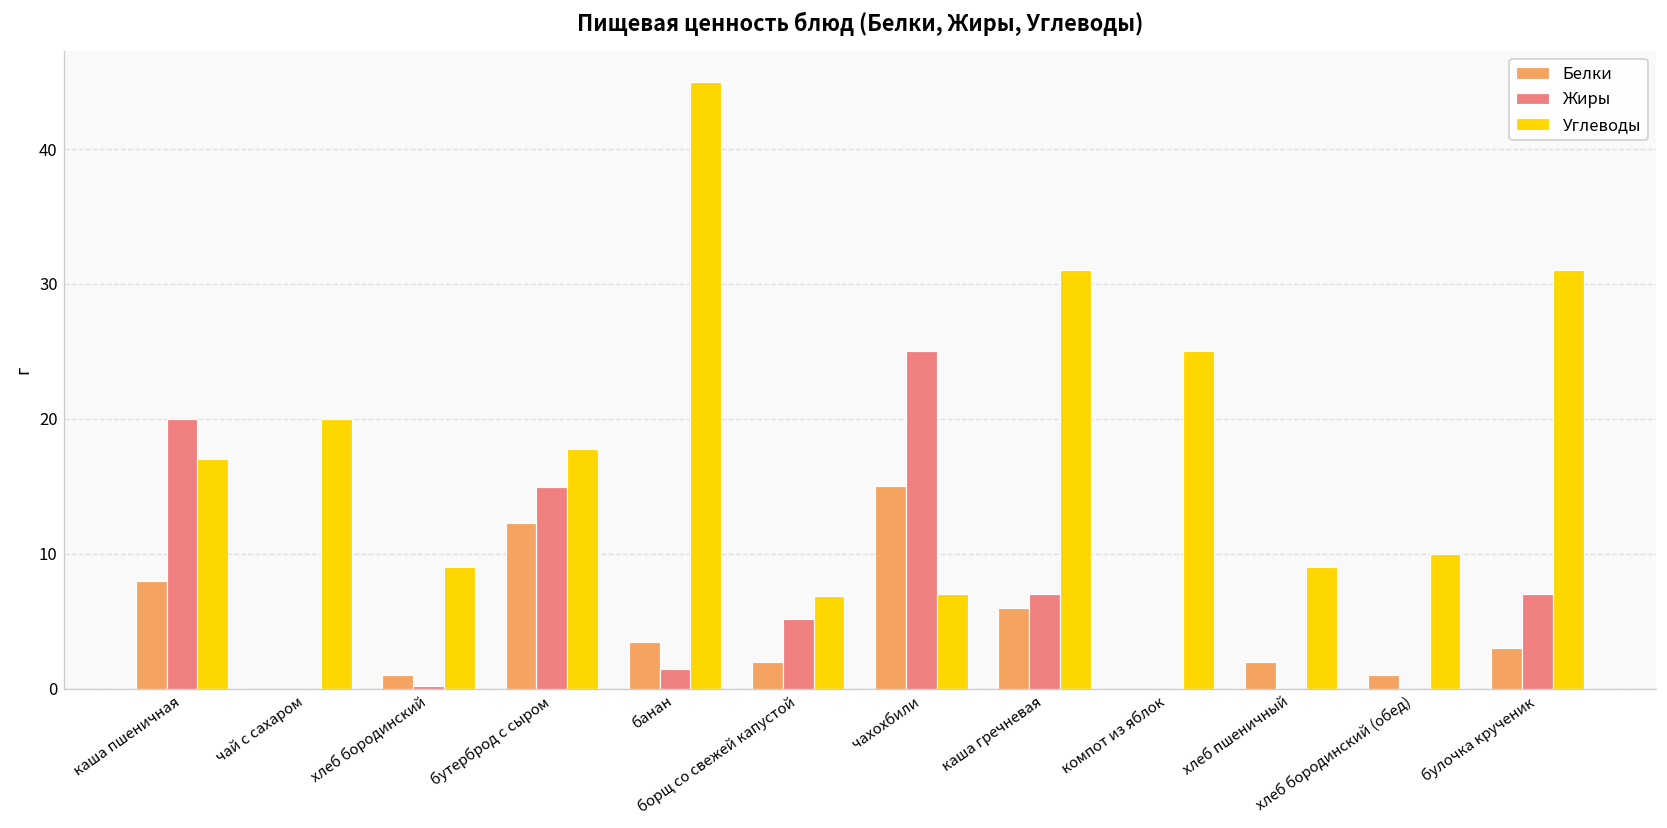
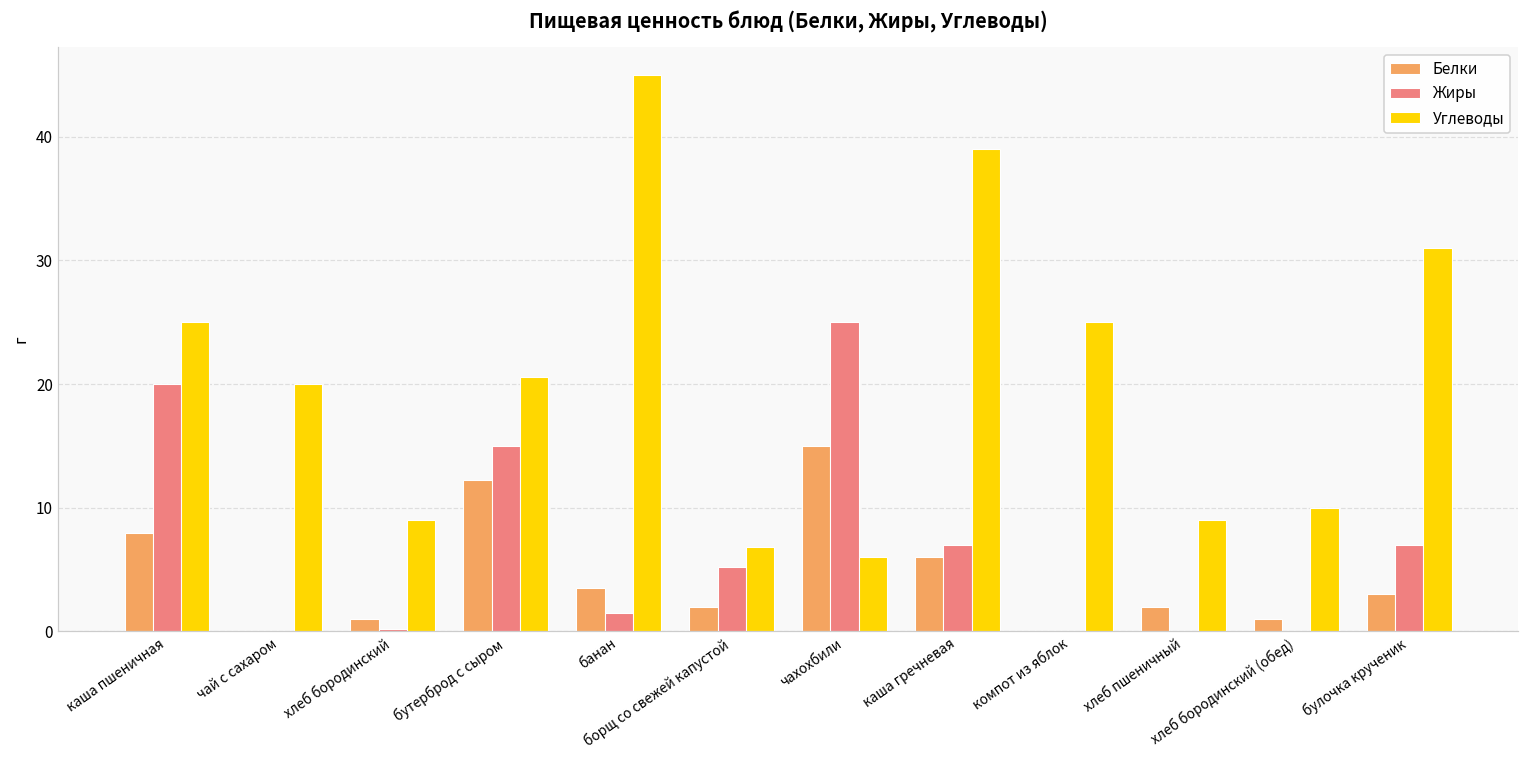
  {
    "Углеводы": {
-     "каша пшеничная": 17,
+     "каша пшеничная": 25,
      "чай с сахаром": 20.0,
      "хлеб бородинский": 9.0,
-     "бутерброд с сыром": 17.8,
+     "бутерброд с сыром": 20.6,
      "банан": 45.0,
      "борщ со свежей капустой": 6.9,
-     "чахохбили": 7,
-     "каша гречневая": 31,
+     "чахохбили": 6,
+     "каша гречневая": 39,
      "компот из яблок": 25.0,
      "хлеб пшеничный": 9.0,
      "хлеб бородинский (обед)": 10.0,
      "булочка крученик": 31.0
    }
  }
